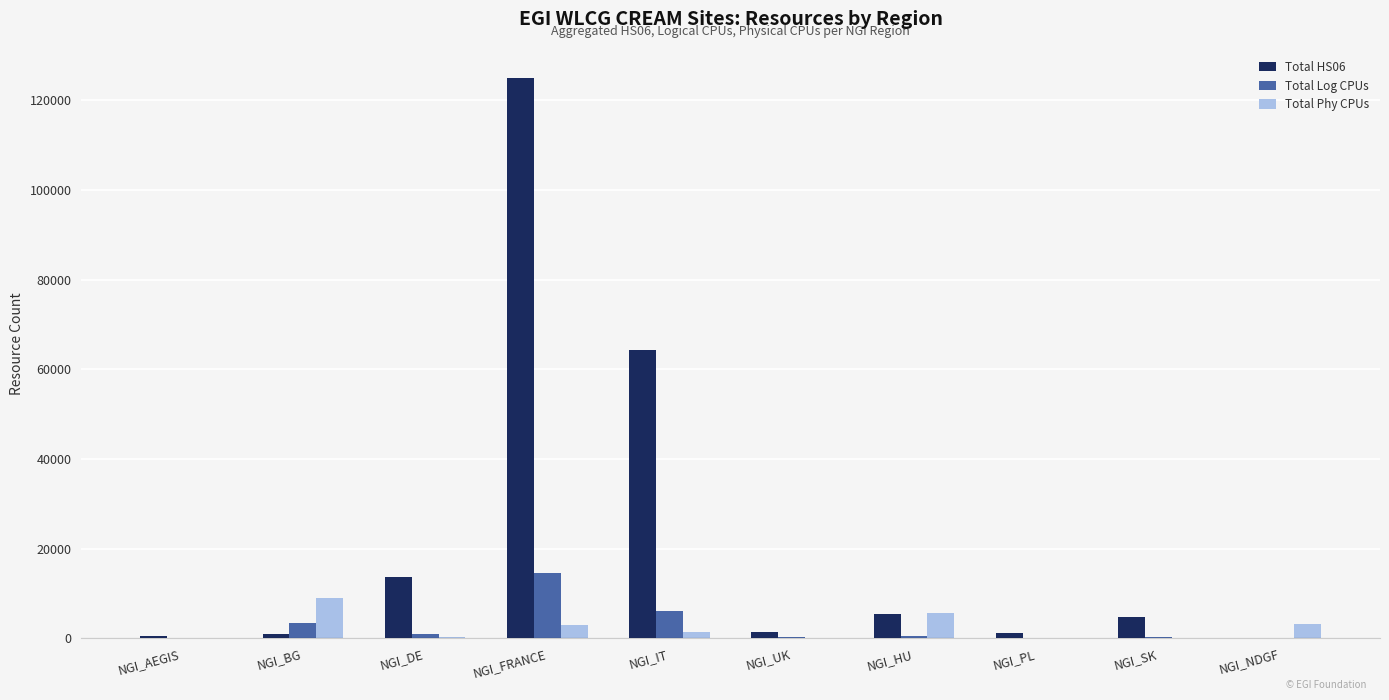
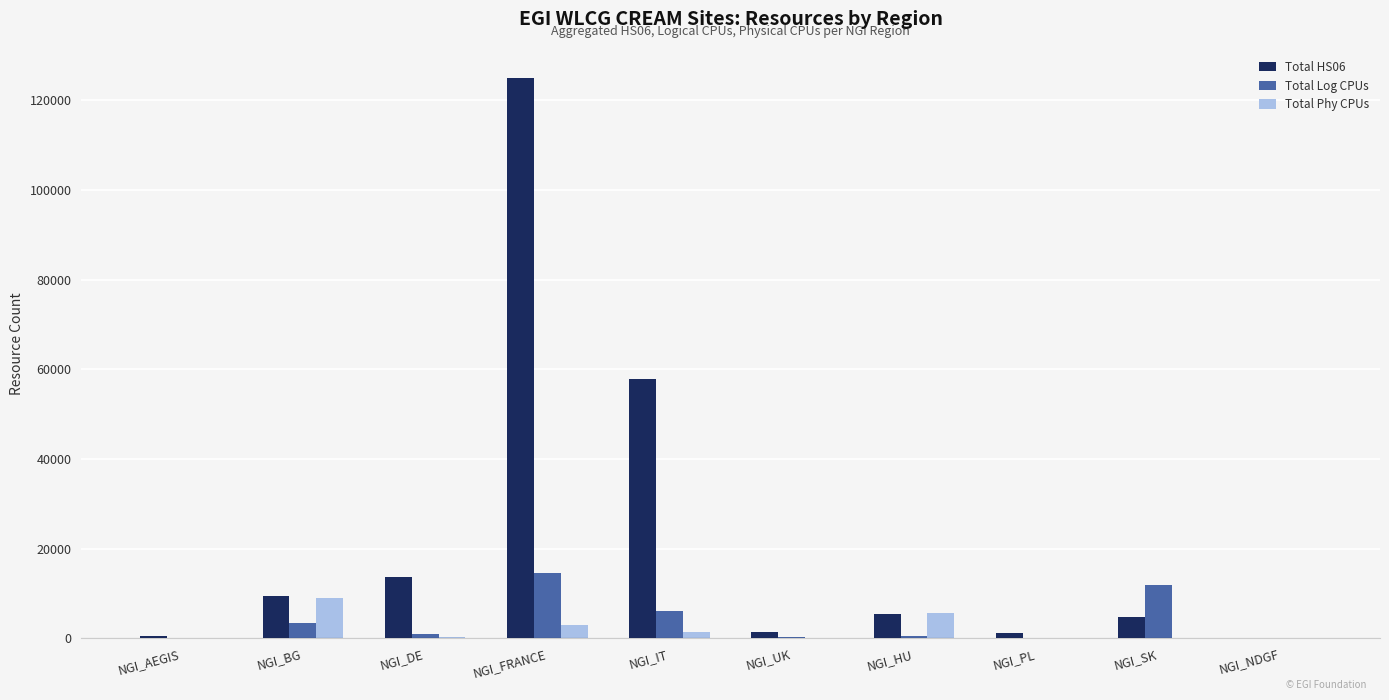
  {
    "Total HS06": {
-     "NGI_BG": 1000,
+     "NGI_BG": 10000,
      "NGI_DE": 14000,
      "NGI_FRANCE": 125000,
-     "NGI_IT": 64000,
+     "NGI_IT": 58000,
      "NGI_UK": 1000,
      "NGI_HU": 5000,
      "NGI_PL": 1000,
      "NGI_SK": 5000
    },
    "Total Log CPUs": {
      "NGI_BG": 3000,
      "NGI_DE": 1000,
      "NGI_FRANCE": 14000,
      "NGI_IT": 6000,
-     "NGI_SK": 0
+     "NGI_SK": 12000
    },
    "Total Phy CPUs": {
      "NGI_BG": 9000,
      "NGI_FRANCE": 3000,
      "NGI_IT": 2000,
      "NGI_HU": 6000,
-     "NGI_NDGF": 3000
+     "NGI_NDGF": 0
    }
  }
